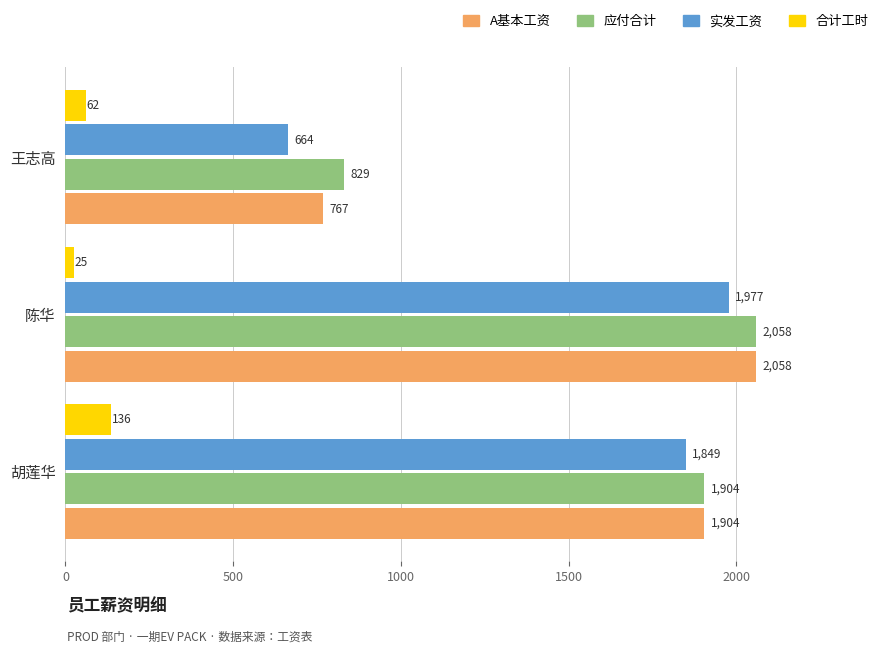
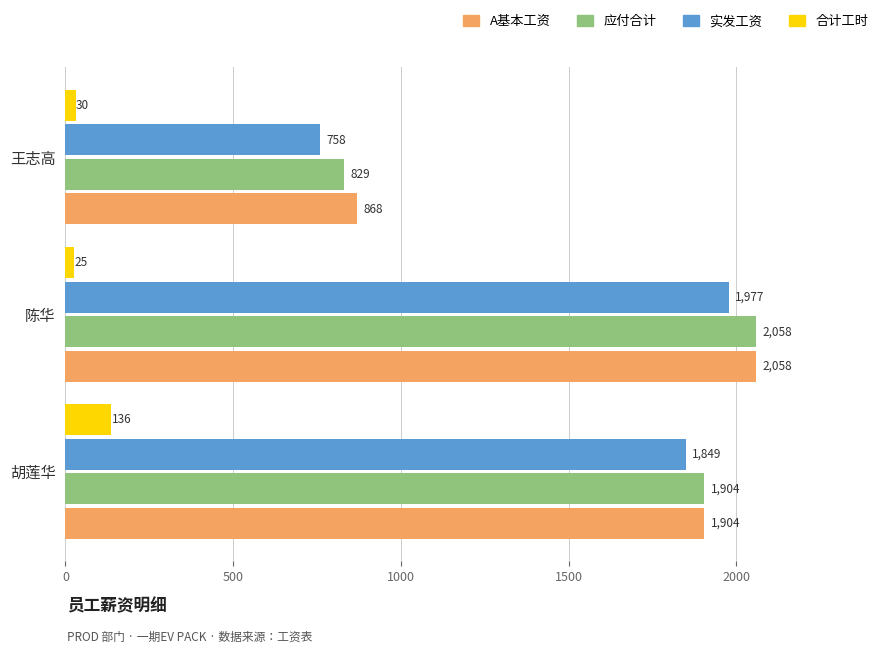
  {
    "A基本工资": {
-     "王志高": "767",
+     "王志高": "868",
      "陈华": "2,058",
      "胡莲华": "1,904"
    },
    "应付合计": {
      "王志高": "829",
      "陈华": "2,058",
      "胡莲华": "1,904"
    },
    "实发工资": {
-     "王志高": "664",
+     "王志高": "758",
      "陈华": "1,977",
      "胡莲华": "1,849"
    },
    "合计工时": {
-     "王志高": "62",
+     "王志高": "30",
      "陈华": "25",
      "胡莲华": "136"
    }
  }
